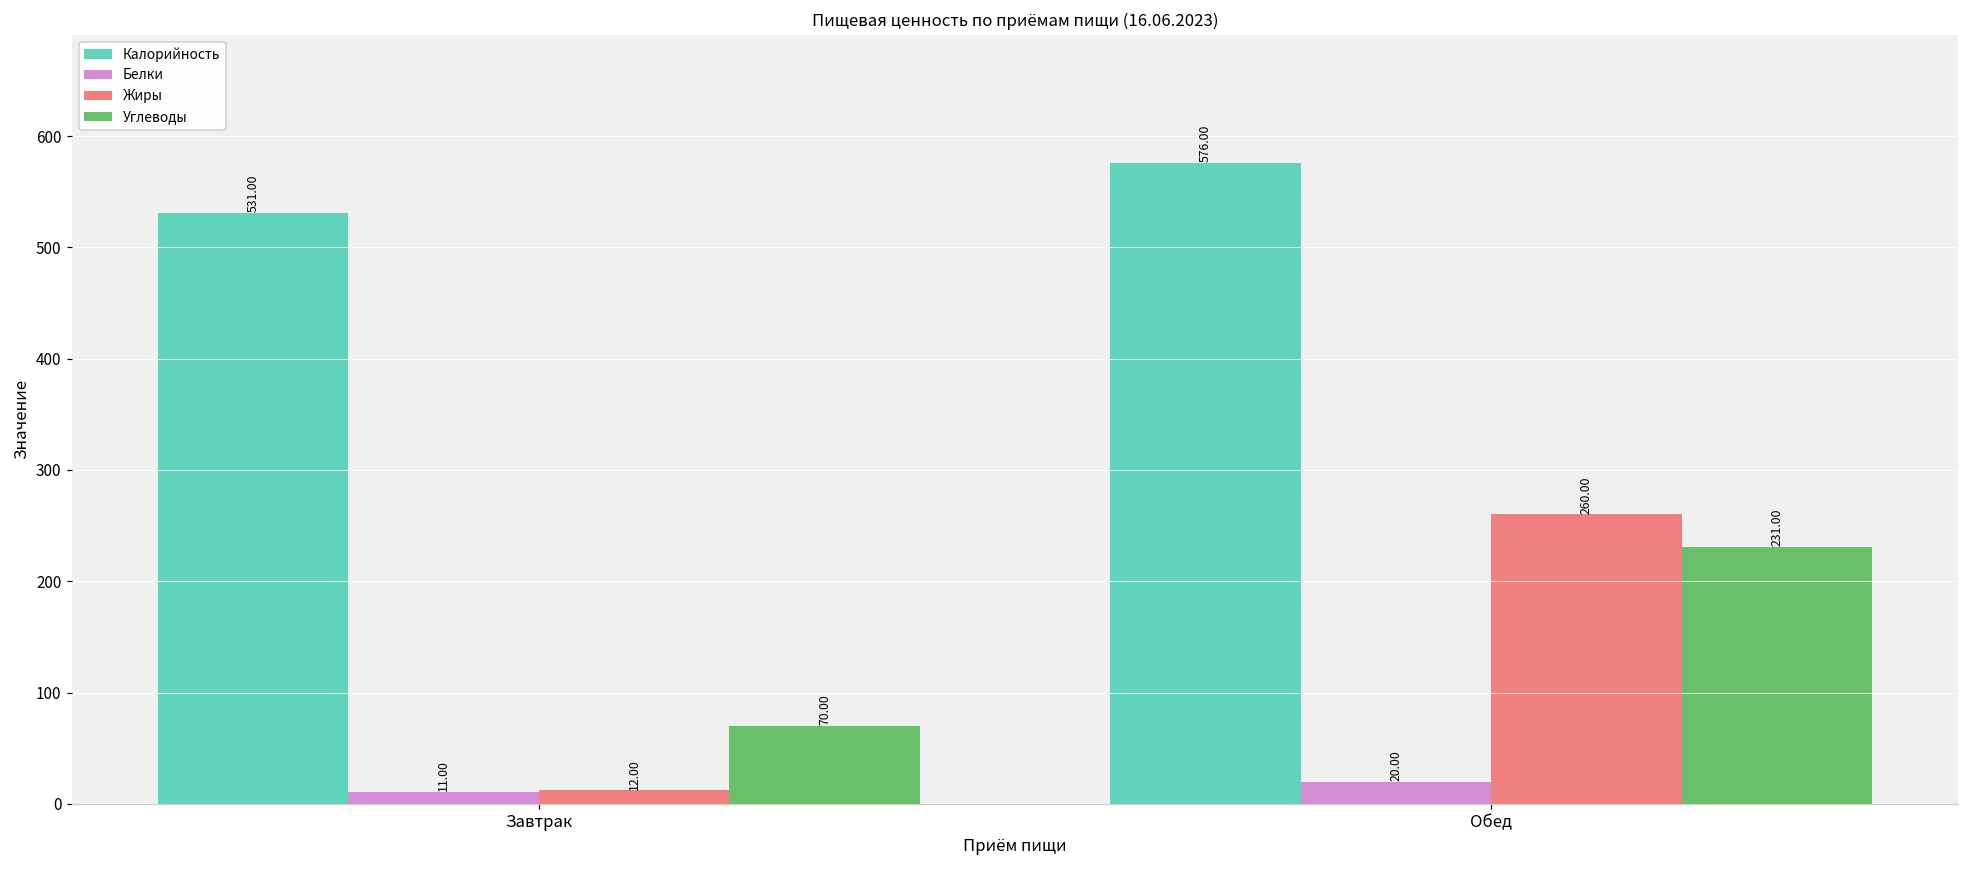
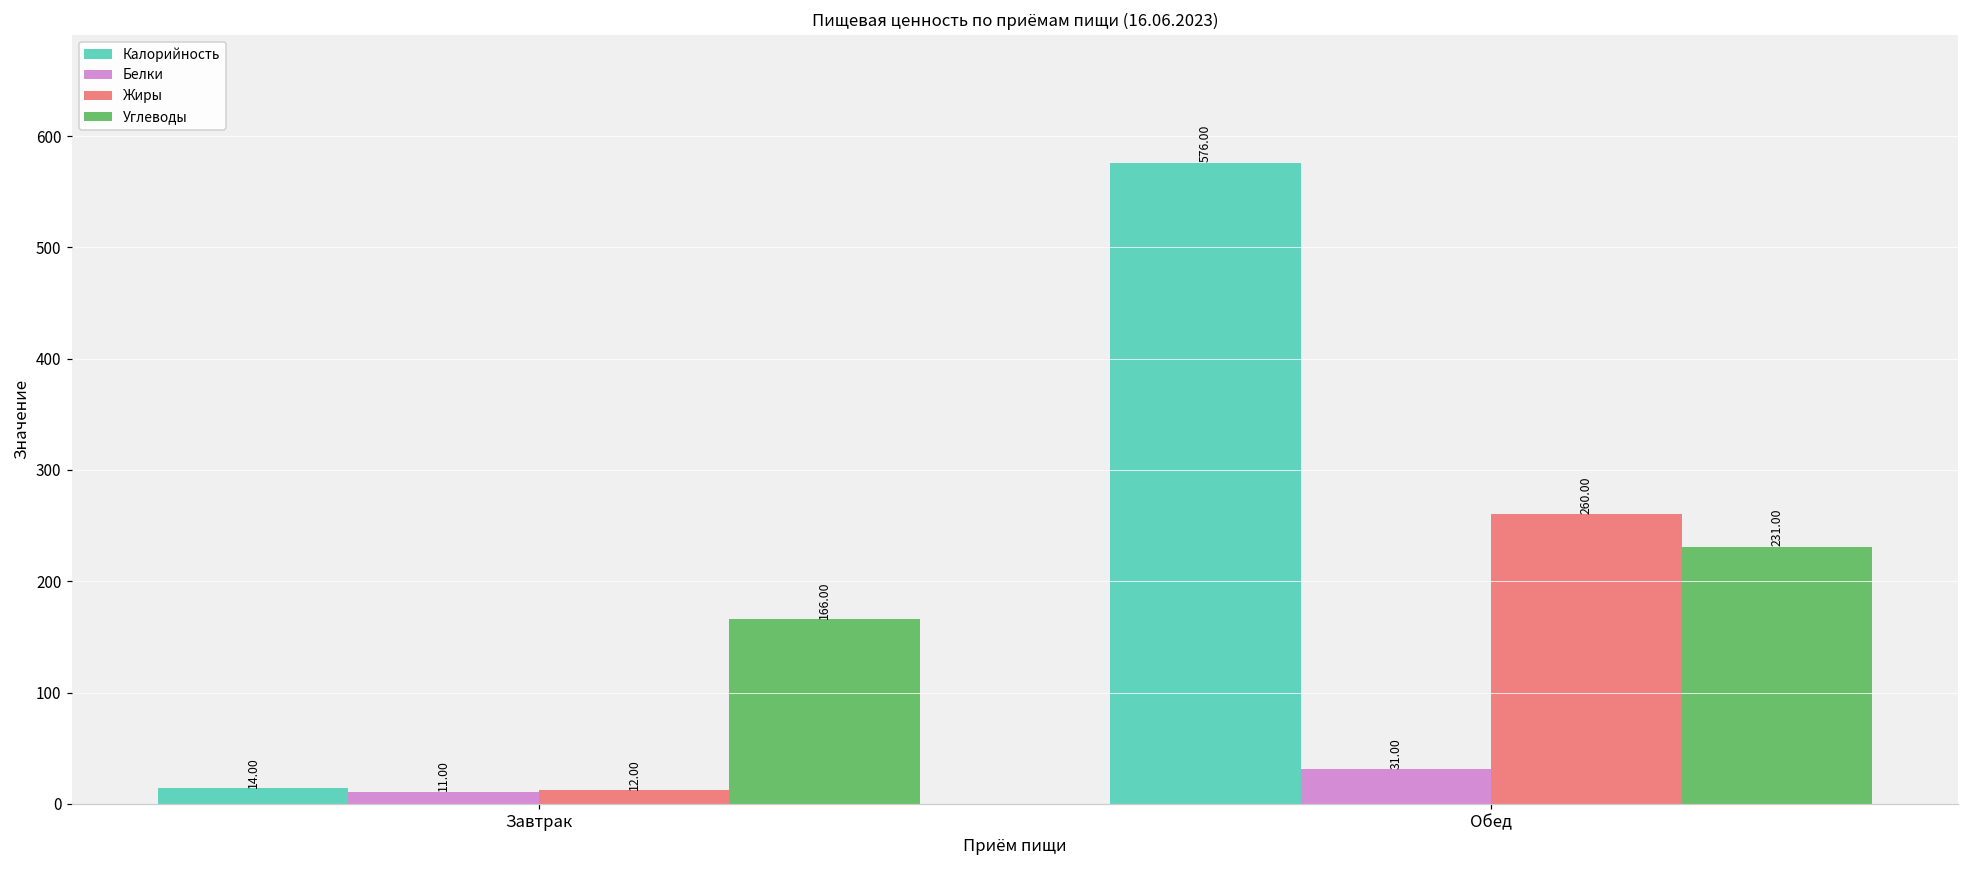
  {
    "Калорийность": {
-     "Завтрак": 531.00,
+     "Завтрак": 14.00,
      "Обед": 576.00
    },
    "Белки": {
      "Завтрак": 11.00,
-     "Обед": 20.00
+     "Обед": 31.00
    },
    "Жиры": {
      "Завтрак": 12.00,
      "Обед": 260.00
    },
    "Углеводы": {
-     "Завтрак": 70.00,
+     "Завтрак": 166.00,
      "Обед": 231.00
    }
  }
